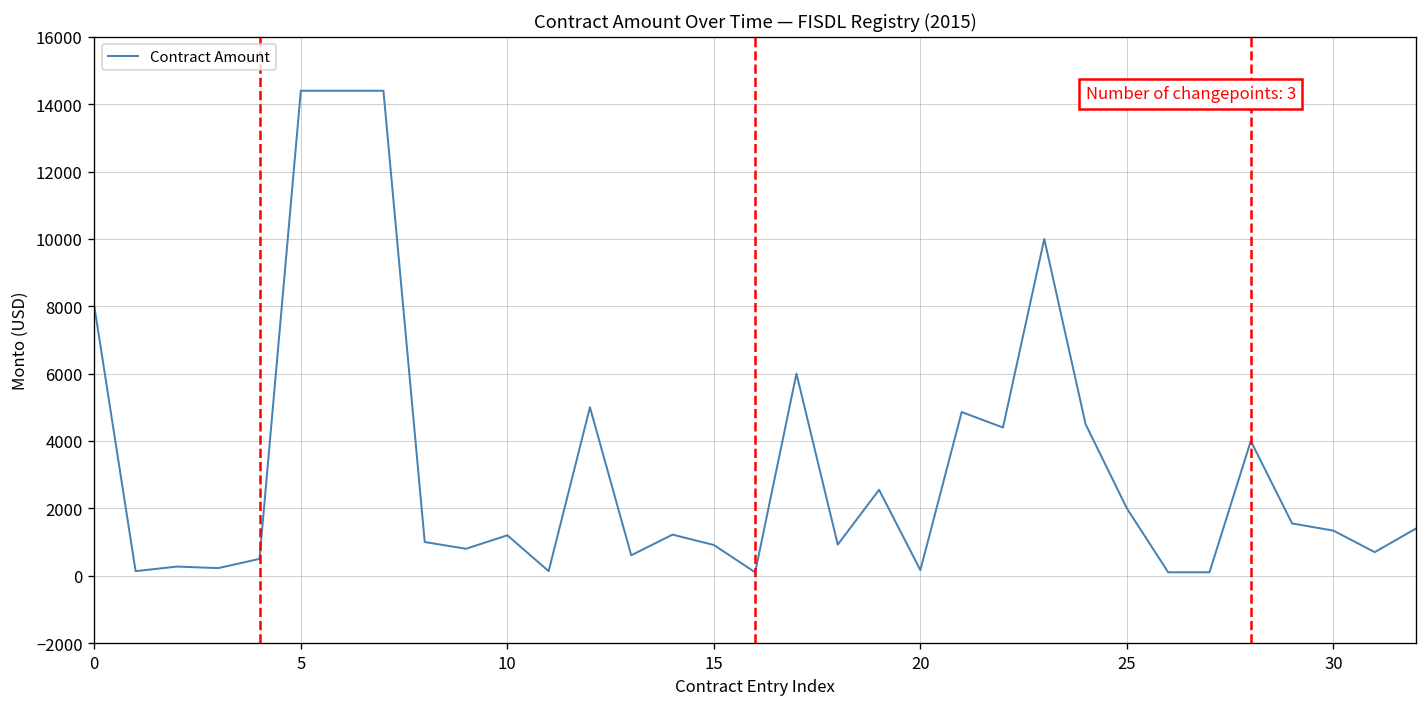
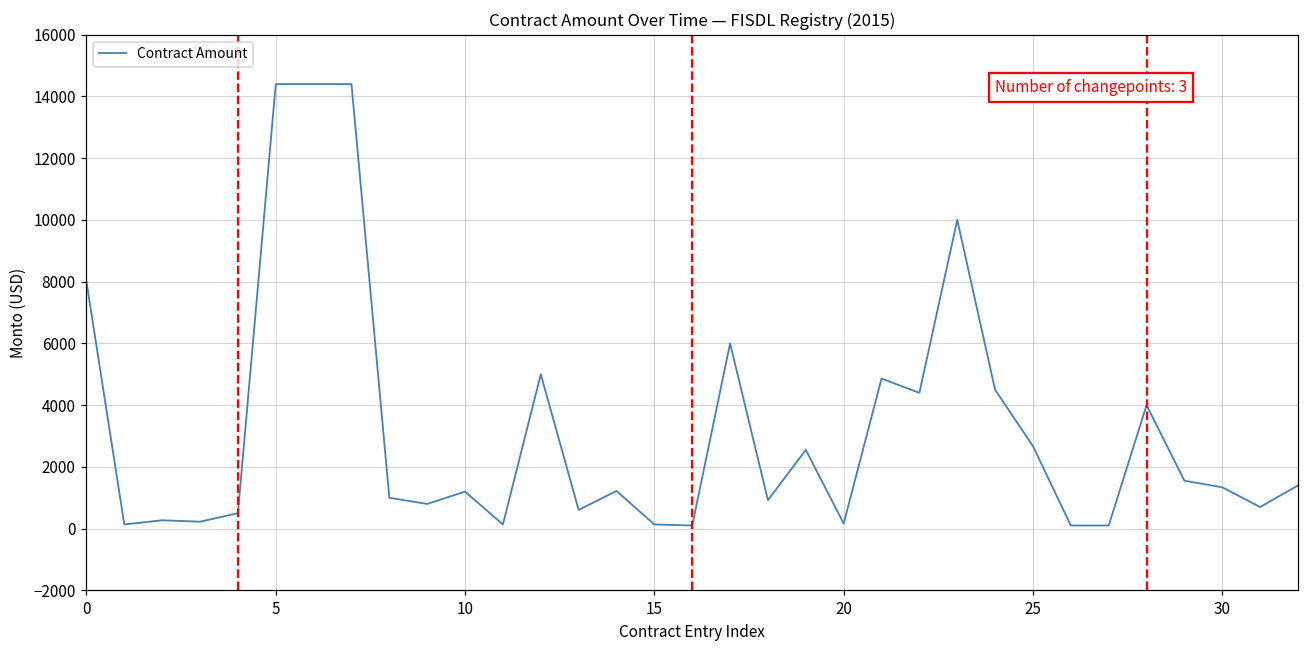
  {
    "0": 8000,
    "5": 14400,
    "10": 1200,
-   "15": 900,
+   "15": 100,
    "20": 200,
-   "25": 2000,
+   "25": 2700,
    "30": 1300
  }
